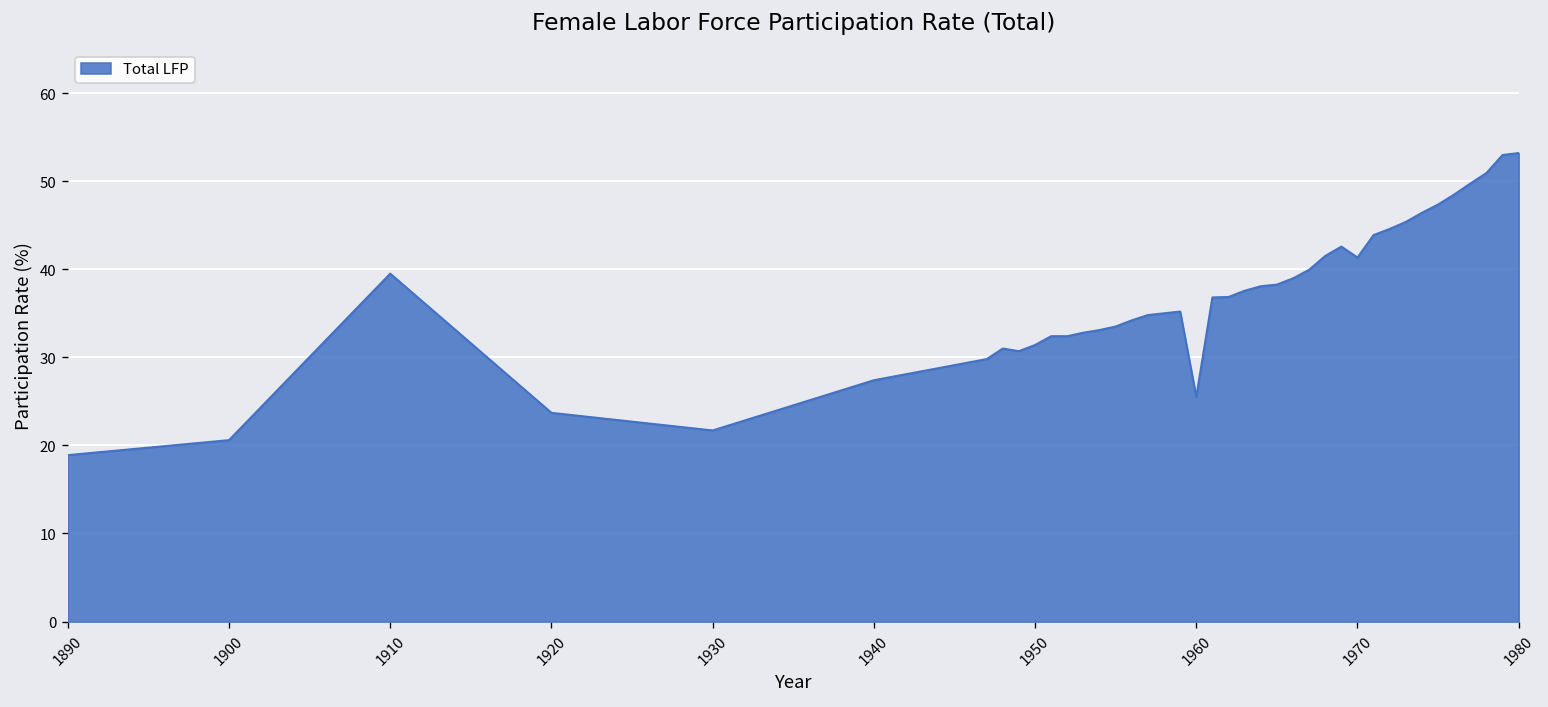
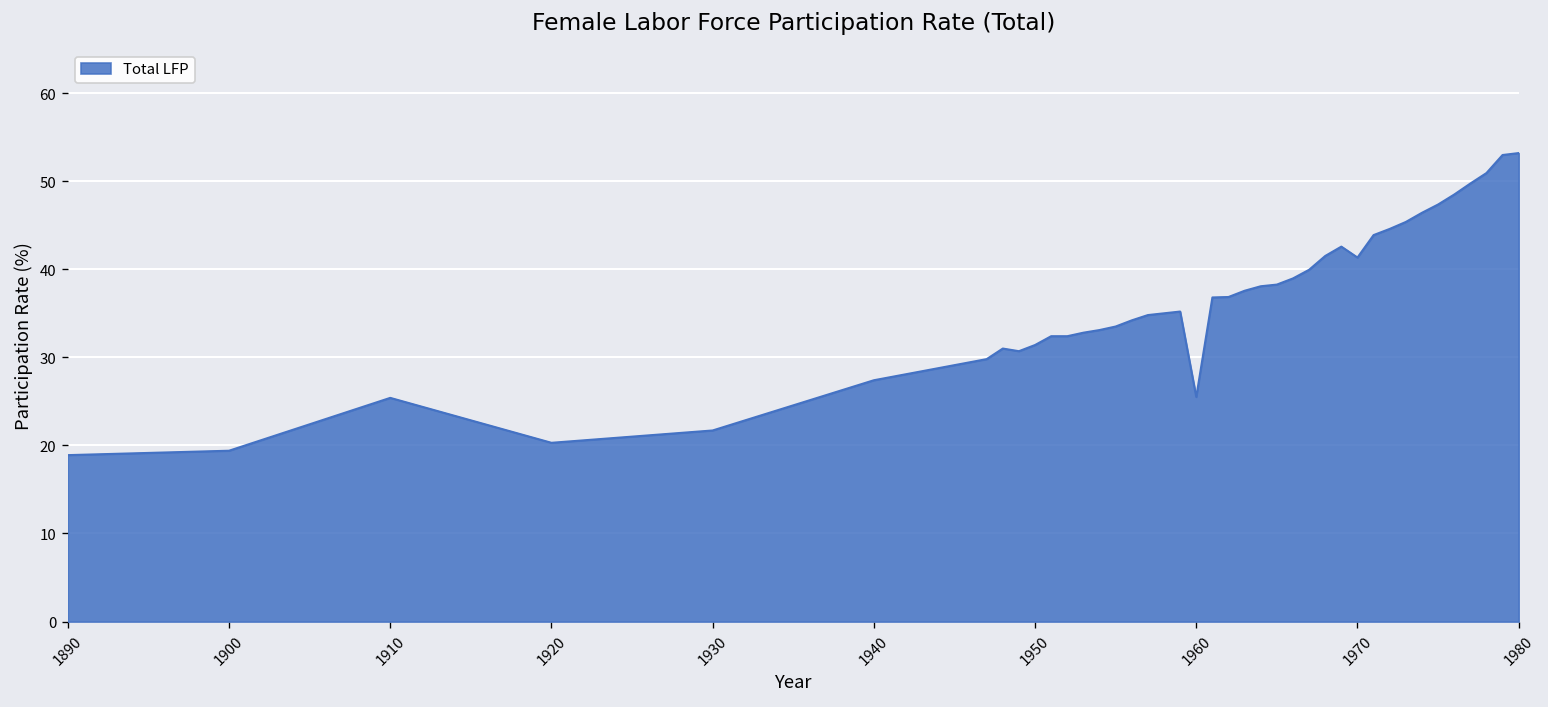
  {
    "1890": 19,
-   "1900": 21,
-   "1910": 40,
-   "1920": 24,
+   "1900": 19,
+   "1910": 25,
+   "1920": 20,
    "1930": 22,
    "1940": 27,
    "1950": 31,
    "1960": 26,
    "1970": 41,
    "1980": 53
  }
